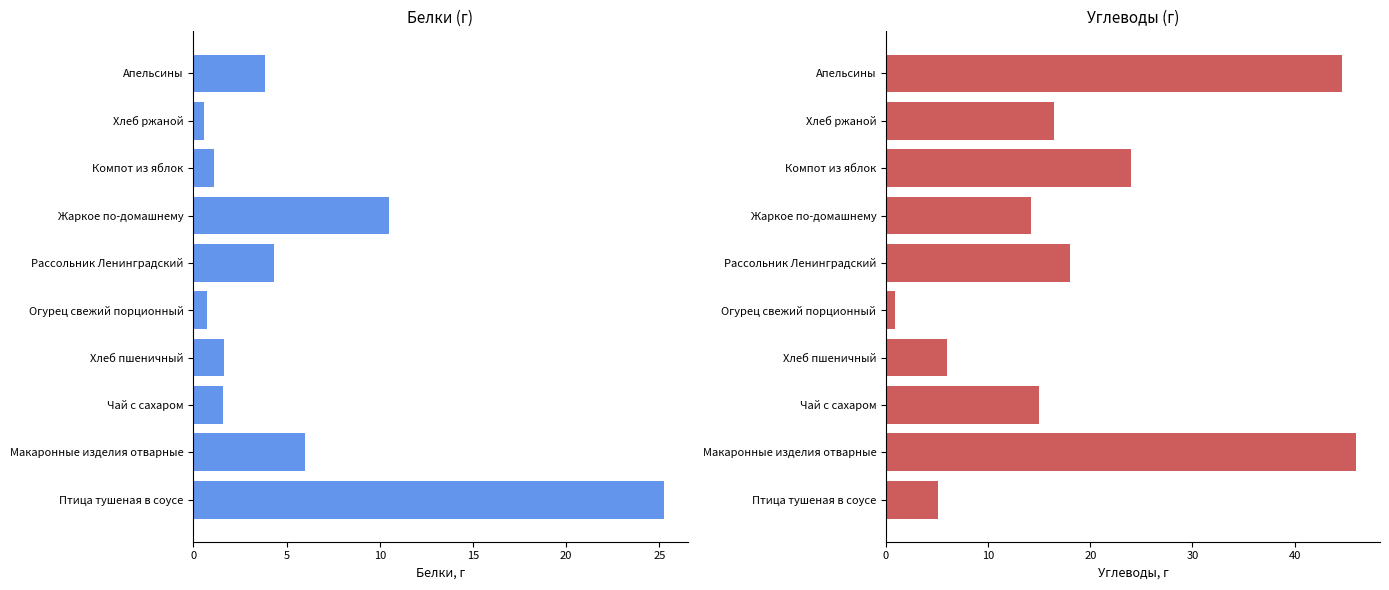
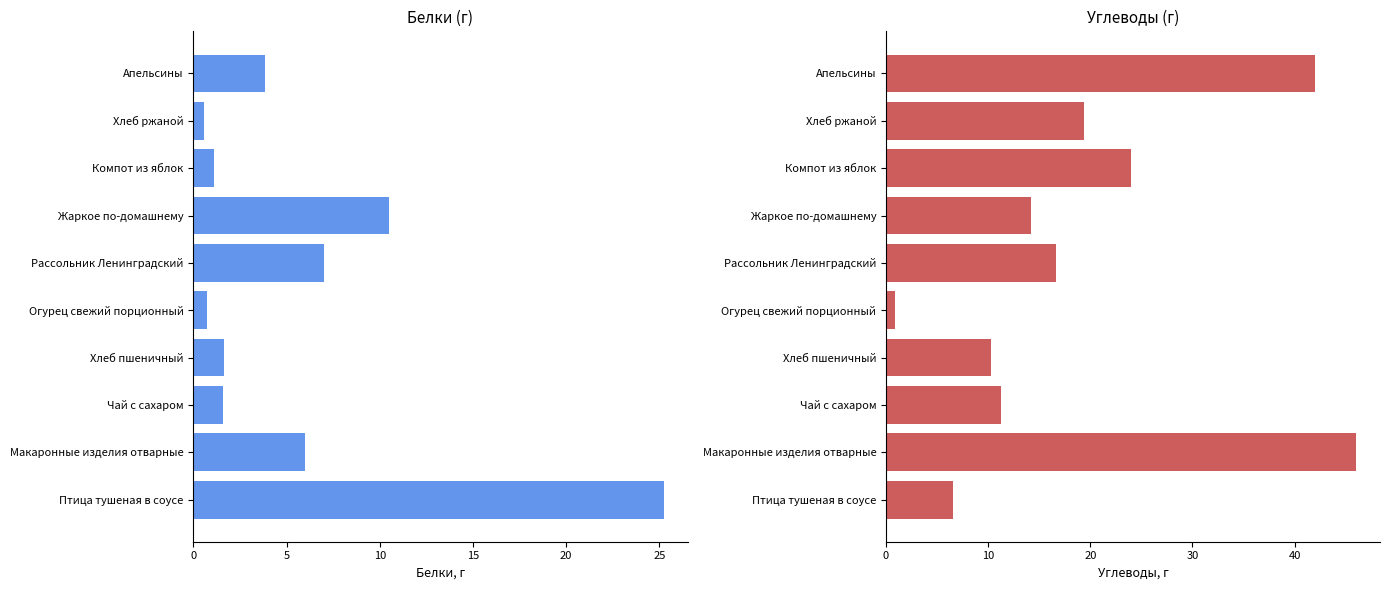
  {
    "Белки (г)": {
      "Апельсины": 3.8,
      "Хлеб ржаной": 0.6,
      "Компот из яблок": 1.1,
      "Жаркое по-домашнему": 10.5,
-     "Рассольник Ленинградский": 4.3,
+     "Рассольник Ленинградский": 7.0,
      "Огурец свежий порционный": 0.8,
      "Хлеб пшеничный": 1.7,
      "Чай с сахаром": 1.6,
      "Макаронные изделия отварные": 6.0,
      "Птица тушеная в соусе": 25.3
    },
    "Углеводы (г)": {
-     "Апельсины": 44.6,
-     "Хлеб ржаной": 16.4,
+     "Апельсины": 42.0,
+     "Хлеб ржаной": 19.4,
      "Компот из яблок": 24.0,
      "Жаркое по-домашнему": 14.2,
-     "Рассольник Ленинградский": 18.0,
+     "Рассольник Ленинградский": 16.6,
      "Огурец свежий порционный": 0.8,
-     "Хлеб пшеничный": 6.0,
-     "Чай с сахаром": 15.0,
+     "Хлеб пшеничный": 10.3,
+     "Чай с сахаром": 11.3,
      "Макаронные изделия отварные": 46.1,
-     "Птица тушеная в соусе": 5.1
+     "Птица тушеная в соусе": 6.6
    }
  }
